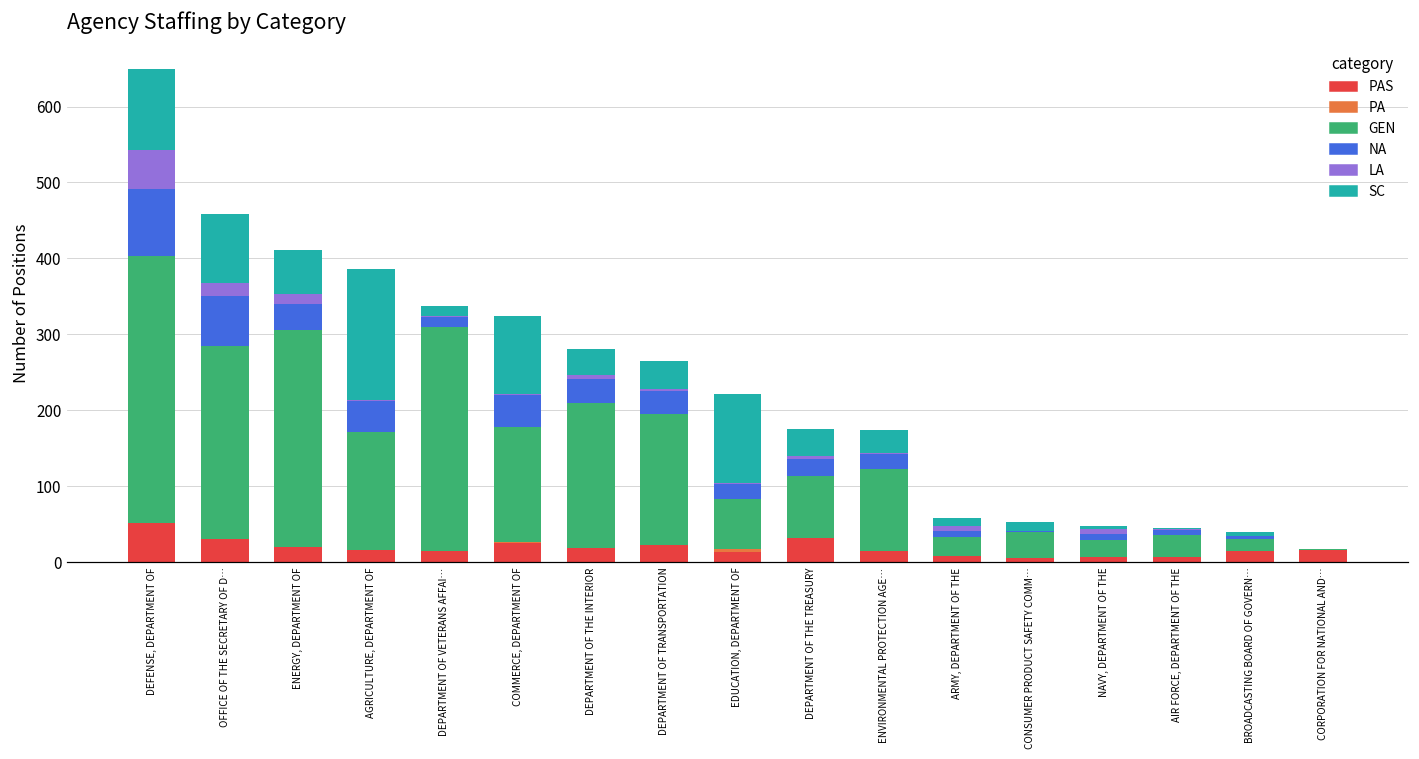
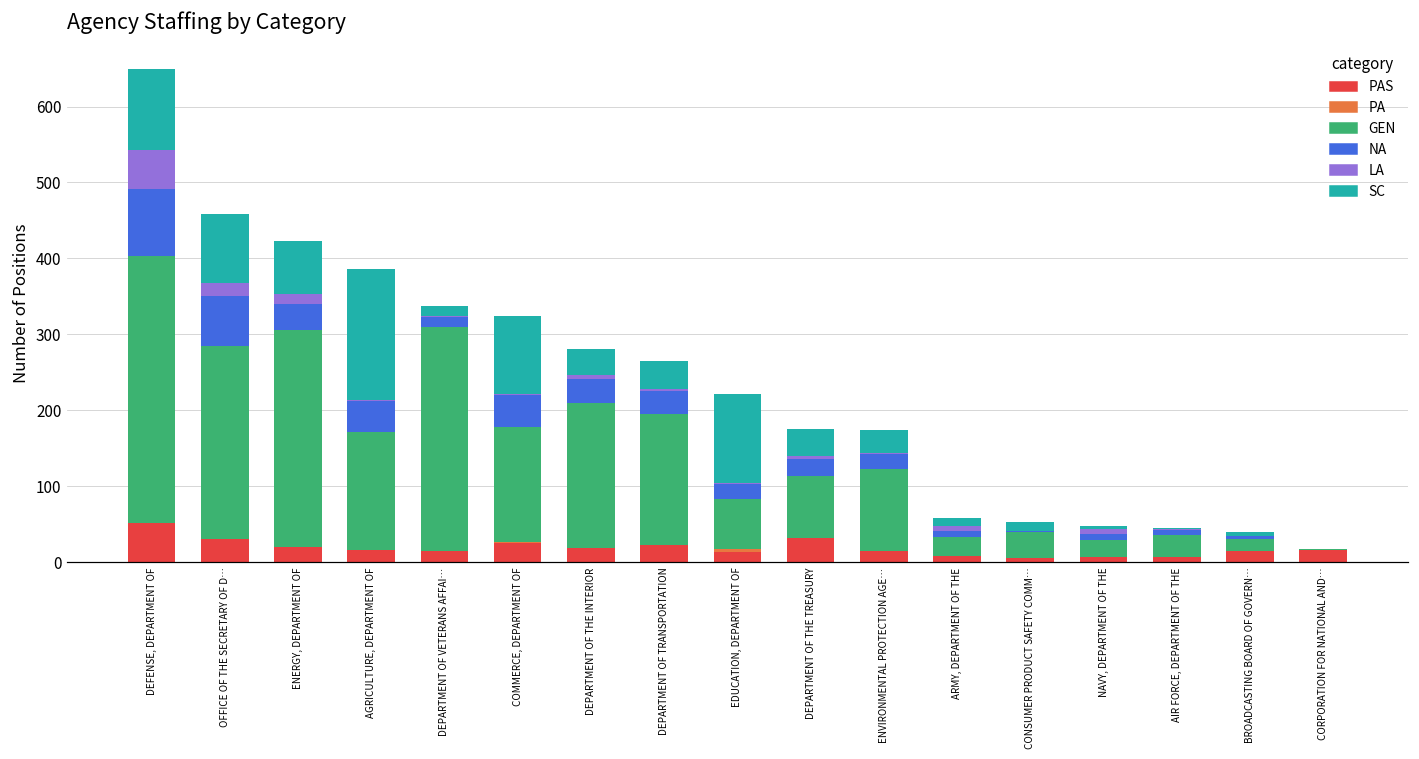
  {
    "GEN": {
      "DEFENSE, DEPARTMENT OF": 350,
      "OFFICE OF THE SECRETARY OF D…": 260,
      "ENERGY, DEPARTMENT OF": 290,
      "AGRICULTURE, DEPARTMENT OF": 160,
      "DEPARTMENT OF VETERANS AFFAI…": 300,
      "COMMERCE, DEPARTMENT OF": 150,
      "DEPARTMENT OF THE INTERIOR": 190,
      "DEPARTMENT OF TRANSPORTATION": 170,
      "EDUCATION, DEPARTMENT OF": 70,
      "DEPARTMENT OF THE TREASURY": 80,
      "ENVIRONMENTAL PROTECTION AGE…": 110,
      "ARMY, DEPARTMENT OF THE": 30,
      "CONSUMER PRODUCT SAFETY COMM…": 40,
      "NAVY, DEPARTMENT OF THE": 20,
      "AIR FORCE, DEPARTMENT OF THE": 30,
      "BROADCASTING BOARD OF GOVERN…": 20
    },
    "NA": {
      "DEFENSE, DEPARTMENT OF": 90,
      "OFFICE OF THE SECRETARY OF D…": 70,
      "ENERGY, DEPARTMENT OF": 30,
      "AGRICULTURE, DEPARTMENT OF": 40,
      "DEPARTMENT OF VETERANS AFFAI…": 10,
      "COMMERCE, DEPARTMENT OF": 40,
      "DEPARTMENT OF THE INTERIOR": 30,
      "DEPARTMENT OF TRANSPORTATION": 30,
      "EDUCATION, DEPARTMENT OF": 20,
      "DEPARTMENT OF THE TREASURY": 20,
      "ENVIRONMENTAL PROTECTION AGE…": 20,
      "ARMY, DEPARTMENT OF THE": 10,
      "NAVY, DEPARTMENT OF THE": 10,
      "AIR FORCE, DEPARTMENT OF THE": 10,
      "BROADCASTING BOARD OF GOVERN…": 0,
      "CORPORATION FOR NATIONAL AND…": 0
    },
    "LA": {
      "DEFENSE, DEPARTMENT OF": 50,
      "OFFICE OF THE SECRETARY OF D…": 20,
      "ENERGY, DEPARTMENT OF": 10,
      "DEPARTMENT OF THE INTERIOR": 10,
      "DEPARTMENT OF THE TREASURY": 0,
      "ARMY, DEPARTMENT OF THE": 10,
      "CONSUMER PRODUCT SAFETY COMM…": 0,
      "NAVY, DEPARTMENT OF THE": 10,
      "BROADCASTING BOARD OF GOVERN…": 0,
      "CORPORATION FOR NATIONAL AND…": 0
    },
    "SC": {
      "DEFENSE, DEPARTMENT OF": 110,
      "OFFICE OF THE SECRETARY OF D…": 90,
-     "ENERGY, DEPARTMENT OF": 60,
+     "ENERGY, DEPARTMENT OF": 70,
      "AGRICULTURE, DEPARTMENT OF": 170,
      "DEPARTMENT OF VETERANS AFFAI…": 10,
      "COMMERCE, DEPARTMENT OF": 100,
      "DEPARTMENT OF THE INTERIOR": 30,
      "DEPARTMENT OF TRANSPORTATION": 40,
      "EDUCATION, DEPARTMENT OF": 120,
      "DEPARTMENT OF THE TREASURY": 40,
      "ENVIRONMENTAL PROTECTION AGE…": 30,
      "ARMY, DEPARTMENT OF THE": 10,
      "CONSUMER PRODUCT SAFETY COMM…": 10,
      "NAVY, DEPARTMENT OF THE": 10,
      "BROADCASTING BOARD OF GOVERN…": 10,
      "CORPORATION FOR NATIONAL AND…": 0
    }
  }
